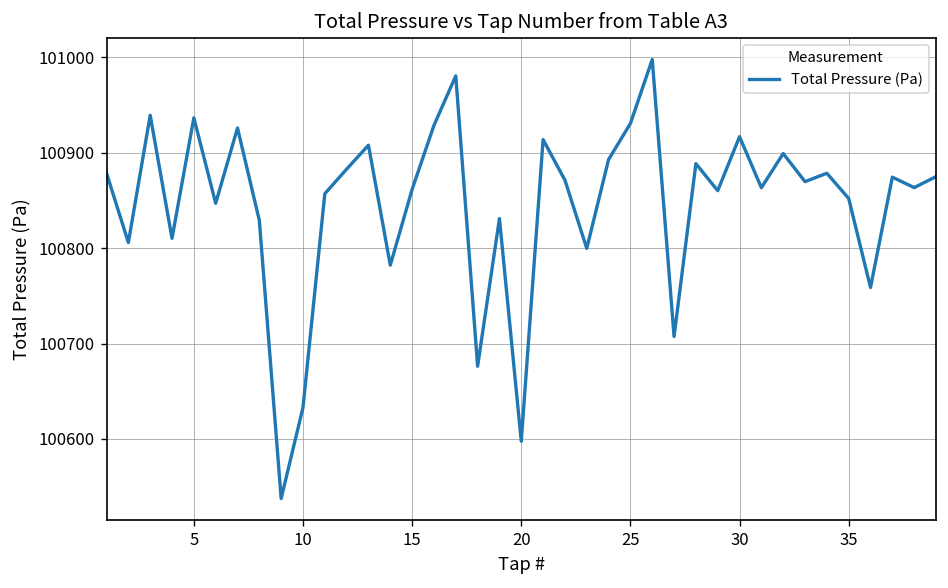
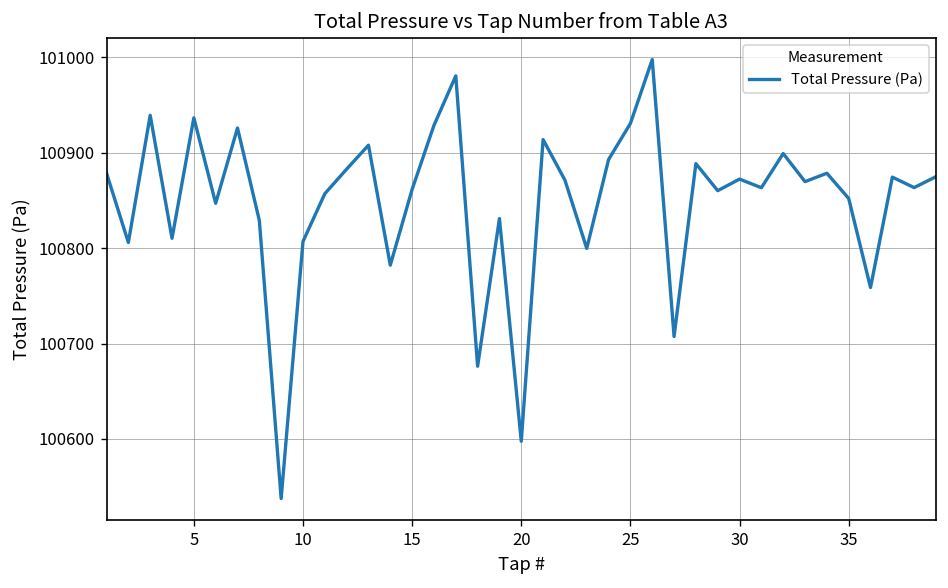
  {
    "5": 100940,
-   "10": 100630,
+   "10": 100810,
    "15": 100860,
    "20": 100600,
    "25": 100930,
-   "30": 100920,
+   "30": 100870,
    "35": 100850
  }
